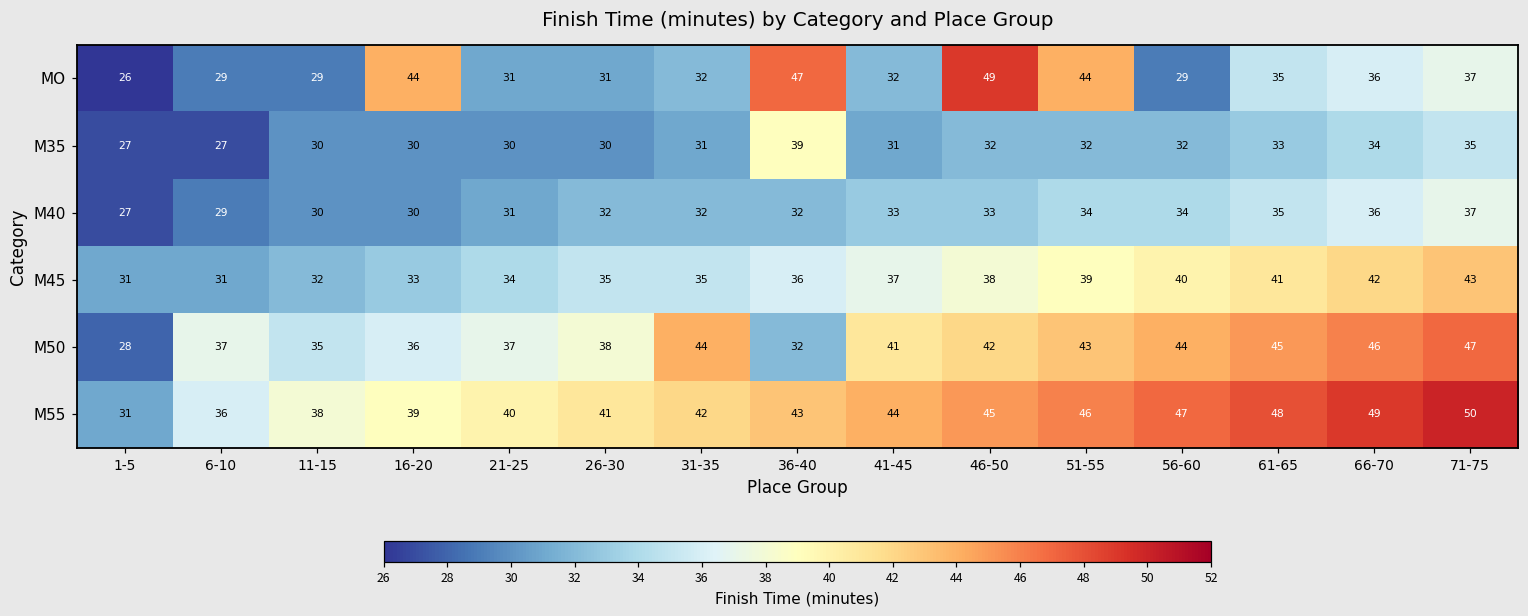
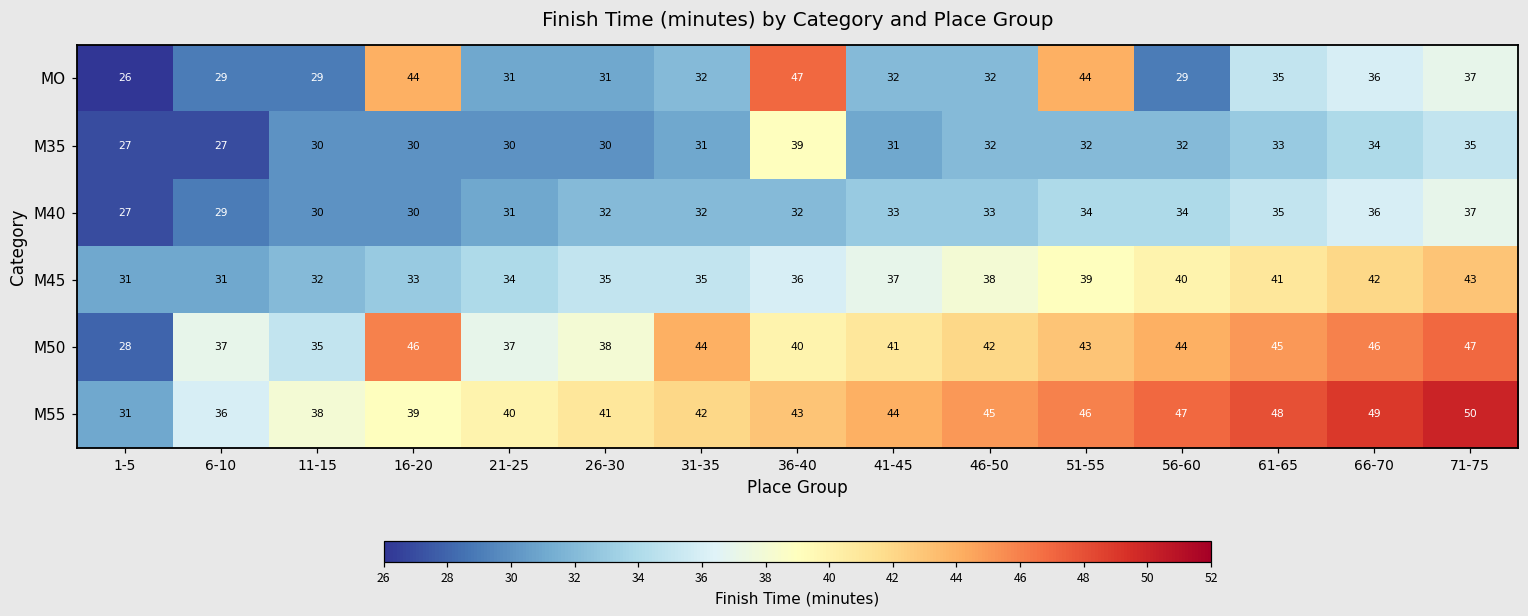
  {
    "MO": {
      "1-5": 26,
      "6-10": 29,
      "11-15": 29,
      "16-20": 44,
      "21-25": 31,
      "26-30": 31,
      "31-35": 32,
      "36-40": 47,
      "41-45": 32,
-     "46-50": 49,
+     "46-50": 32,
      "51-55": 44,
      "56-60": 29,
      "61-65": 35,
      "66-70": 36,
      "71-75": 37
    },
    "M35": {
      "1-5": 27,
      "6-10": 27,
      "11-15": 30,
      "16-20": 30,
      "21-25": 30,
      "26-30": 30,
      "31-35": 31,
      "36-40": 39,
      "41-45": 31,
      "46-50": 32,
      "51-55": 32,
      "56-60": 32,
      "61-65": 33,
      "66-70": 34,
      "71-75": 35
    },
    "M40": {
      "1-5": 27,
      "6-10": 29,
      "11-15": 30,
      "16-20": 30,
      "21-25": 31,
      "26-30": 32,
      "31-35": 32,
      "36-40": 32,
      "41-45": 33,
      "46-50": 33,
      "51-55": 34,
      "56-60": 34,
      "61-65": 35,
      "66-70": 36,
      "71-75": 37
    },
    "M45": {
      "1-5": 31,
      "6-10": 31,
      "11-15": 32,
      "16-20": 33,
      "21-25": 34,
      "26-30": 35,
      "31-35": 35,
      "36-40": 36,
      "41-45": 37,
      "46-50": 38,
      "51-55": 39,
      "56-60": 40,
      "61-65": 41,
      "66-70": 42,
      "71-75": 43
    },
    "M50": {
      "1-5": 28,
      "6-10": 37,
      "11-15": 35,
-     "16-20": 36,
+     "16-20": 46,
      "21-25": 37,
      "26-30": 38,
      "31-35": 44,
-     "36-40": 32,
+     "36-40": 40,
      "41-45": 41,
      "46-50": 42,
      "51-55": 43,
      "56-60": 44,
      "61-65": 45,
      "66-70": 46,
      "71-75": 47
    },
    "M55": {
      "1-5": 31,
      "6-10": 36,
      "11-15": 38,
      "16-20": 39,
      "21-25": 40,
      "26-30": 41,
      "31-35": 42,
      "36-40": 43,
      "41-45": 44,
      "46-50": 45,
      "51-55": 46,
      "56-60": 47,
      "61-65": 48,
      "66-70": 49,
      "71-75": 50
    }
  }
